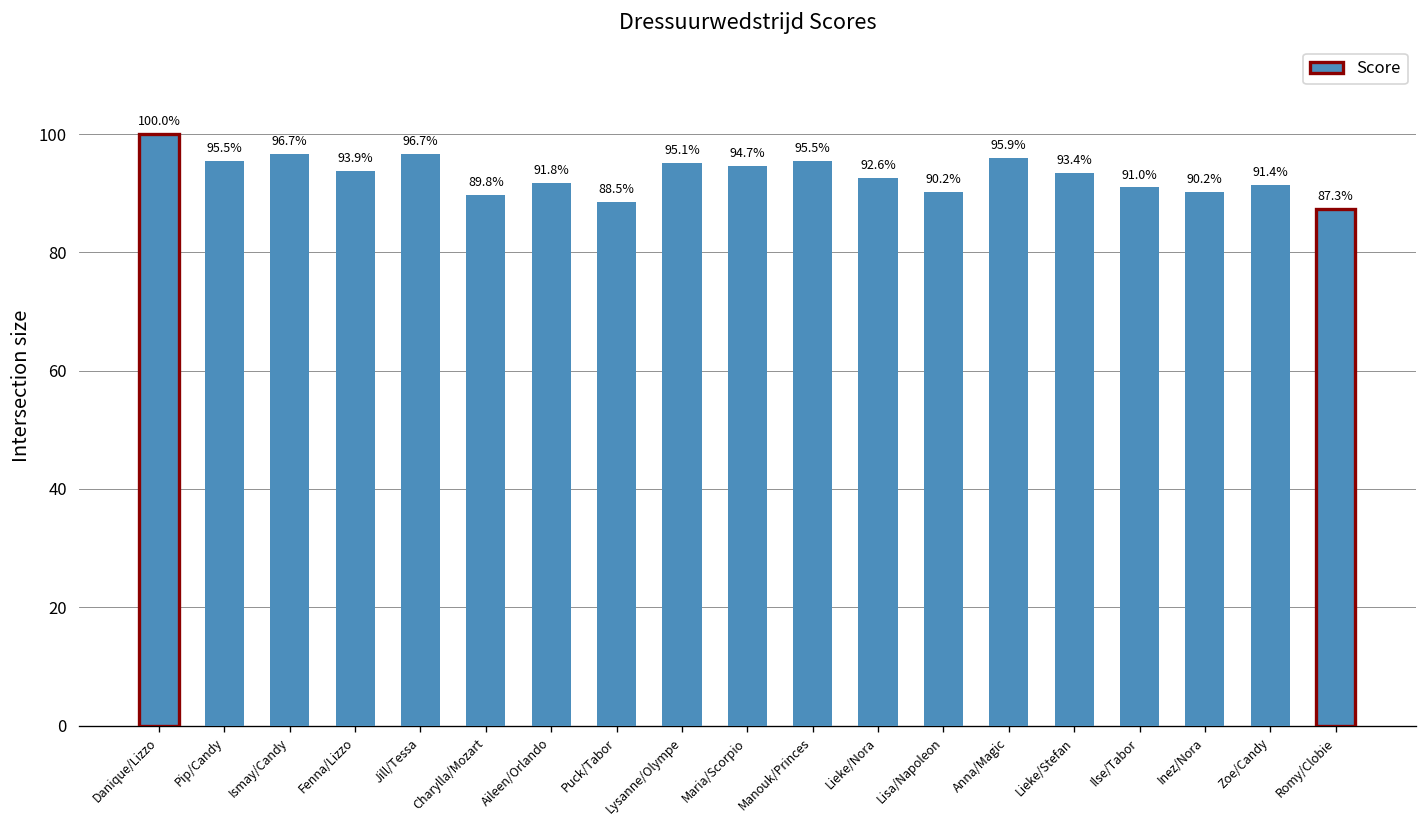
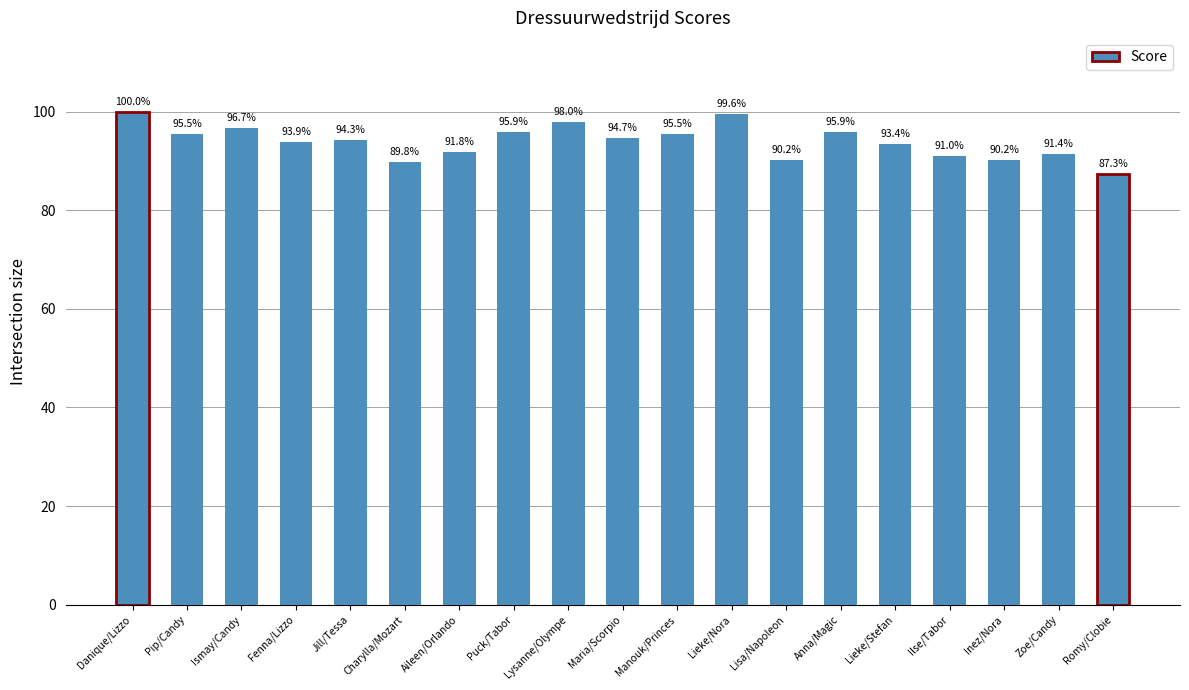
  {
    "Danique/Lizzo": "100.0%",
    "Pip/Candy": "95.5%",
    "Ismay/Candy": "96.7%",
    "Fenna/Lizzo": "93.9%",
-   "Jill/Tessa": "96.7%",
+   "Jill/Tessa": "94.3%",
    "Charylla/Mozart": "89.8%",
    "Aileen/Orlando": "91.8%",
-   "Puck/Tabor": "88.5%",
-   "Lysanne/Olympe": "95.1%",
+   "Puck/Tabor": "95.9%",
+   "Lysanne/Olympe": "98.0%",
    "Maria/Scorpio": "94.7%",
    "Manouk/Princes": "95.5%",
-   "Lieke/Nora": "92.6%",
+   "Lieke/Nora": "99.6%",
    "Lisa/Napoleon": "90.2%",
    "Anna/Magic": "95.9%",
    "Lieke/Stefan": "93.4%",
    "Ilse/Tabor": "91.0%",
    "Inez/Nora": "90.2%",
    "Zoe/Candy": "91.4%",
    "Romy/Clobie": "87.3%"
  }
